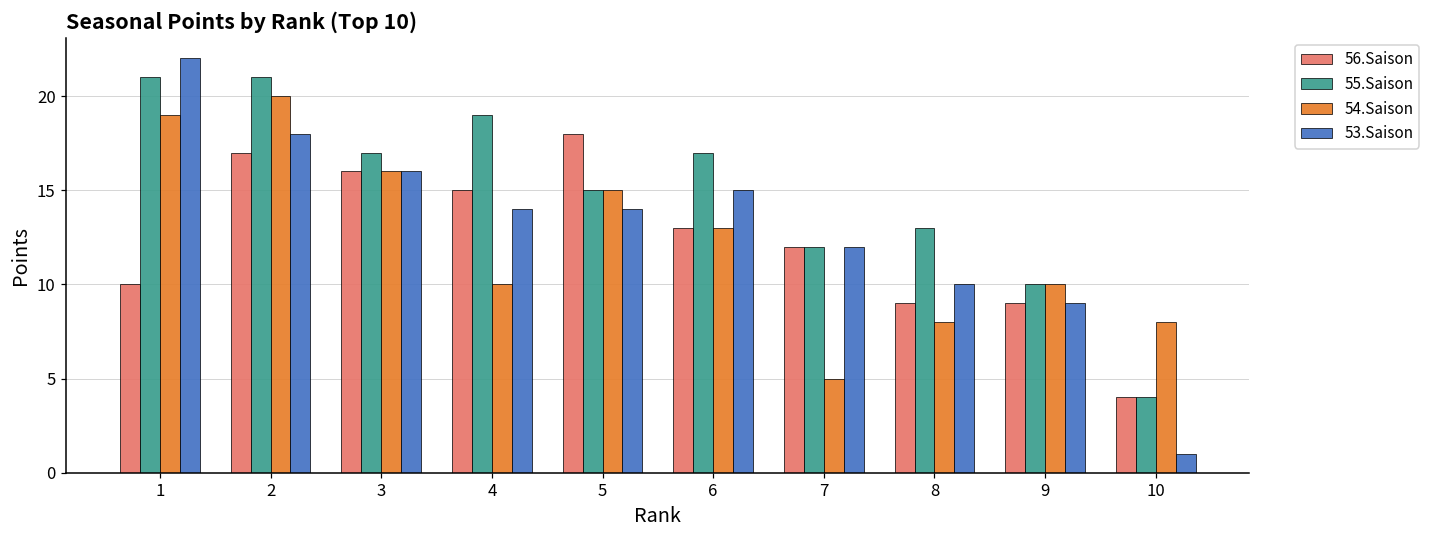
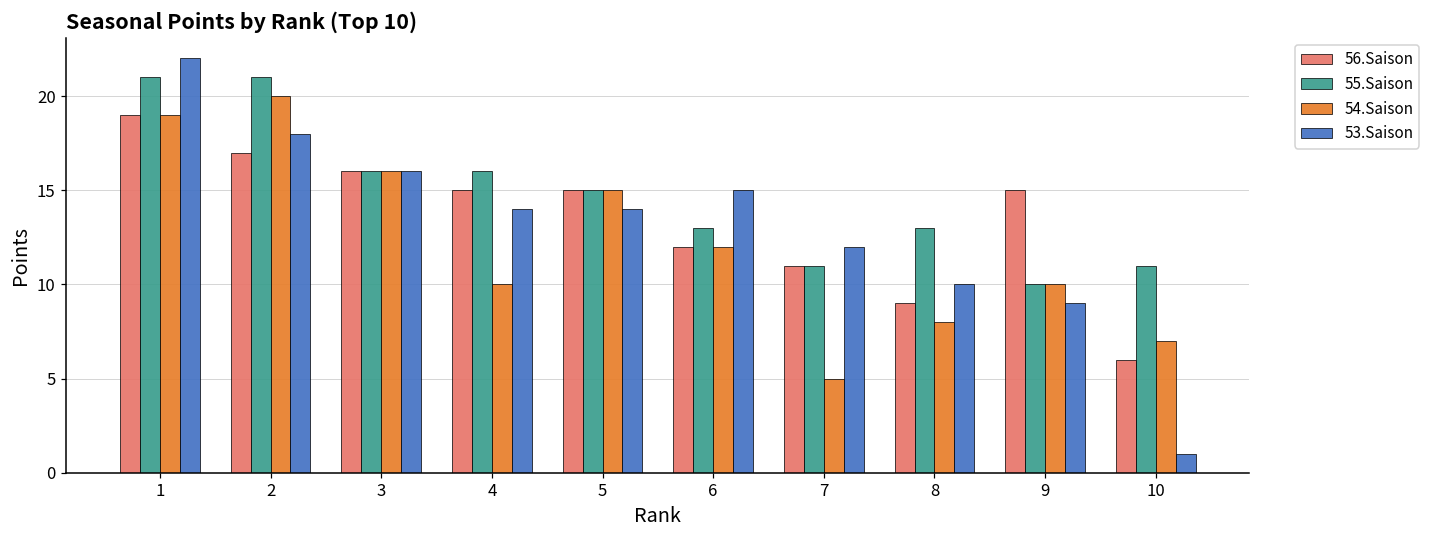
  {
    "56.Saison": {
-     "1": 10,
+     "1": 19,
      "2": 17,
      "3": 16,
      "4": 15,
-     "5": 18,
-     "6": 13,
-     "7": 12,
+     "5": 15,
+     "6": 12,
+     "7": 11,
      "8": 9,
-     "9": 9,
-     "10": 4
+     "9": 15,
+     "10": 6
    },
    "55.Saison": {
      "1": 21,
      "2": 21,
-     "3": 17,
-     "4": 19,
+     "3": 16,
+     "4": 16,
      "5": 15,
-     "6": 17,
-     "7": 12,
+     "6": 13,
+     "7": 11,
      "8": 13,
      "9": 10,
-     "10": 4
+     "10": 11
    },
    "54.Saison": {
      "1": 19,
      "2": 20,
      "3": 16,
      "4": 10,
      "5": 15,
-     "6": 13,
+     "6": 12,
      "7": 5,
      "8": 8,
      "9": 10,
-     "10": 8
+     "10": 7
    },
    "53.Saison": {
      "1": 22,
      "2": 18,
      "3": 16,
      "4": 14,
      "5": 14,
      "6": 15,
      "7": 12,
      "8": 10,
      "9": 9,
      "10": 1
    }
  }
